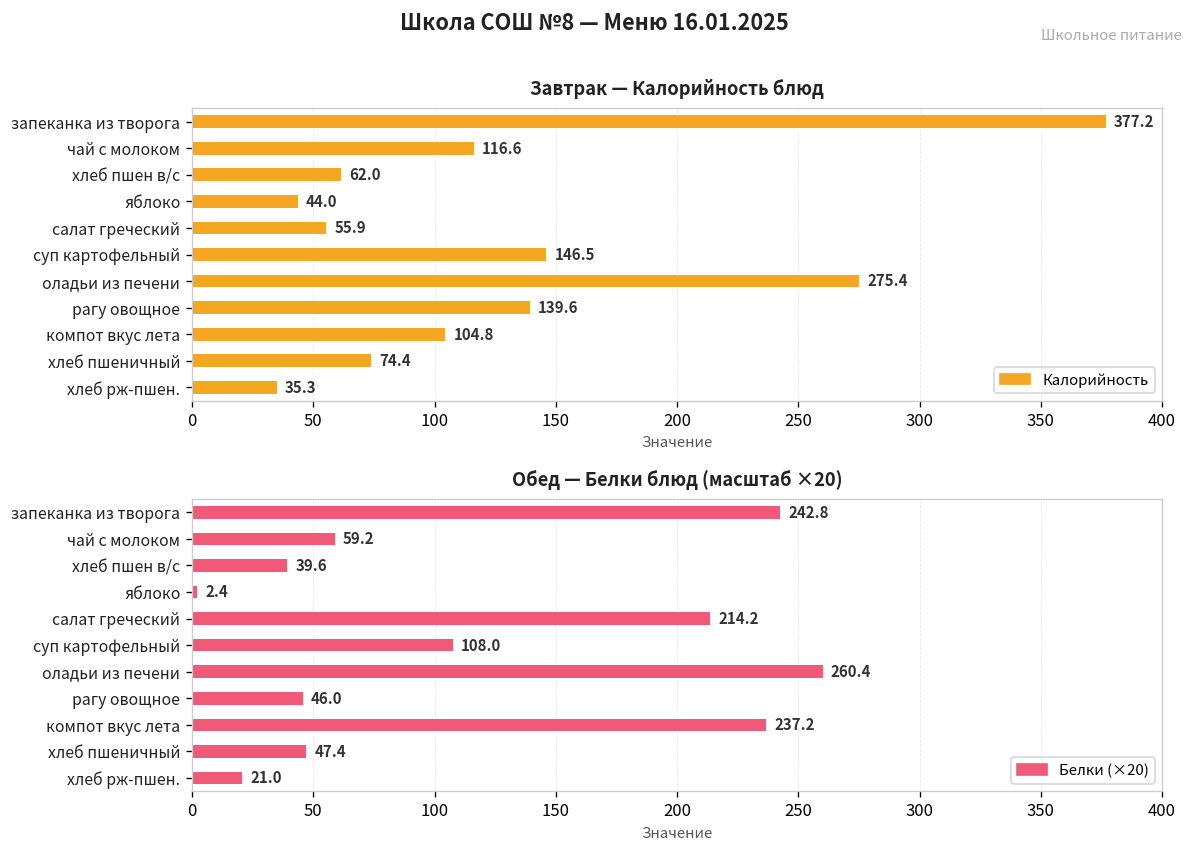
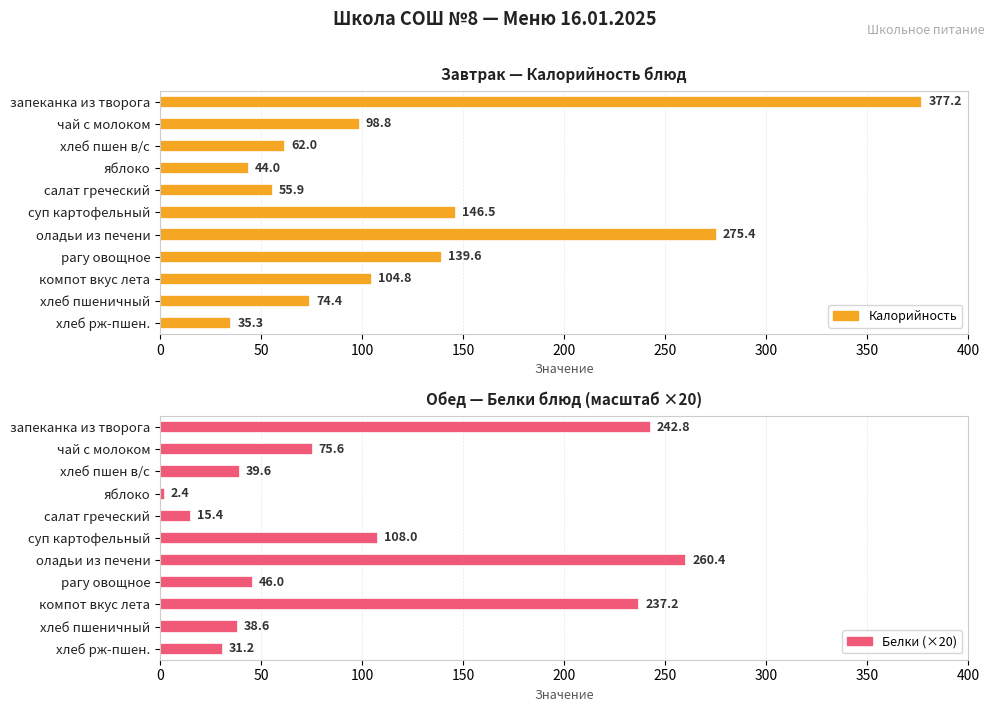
  {
    "Завтрак — Калорийность блюд": {
      "запеканка из творога": 377.2,
-     "чай с молоком": 116.6,
+     "чай с молоком": 98.8,
      "хлеб пшен в/с": 62.0,
      "яблоко": 44.0,
      "салат греческий": 55.9,
      "суп картофельный": 146.5,
      "оладьи из печени": 275.4,
      "рагу овощное": 139.6,
      "компот вкус лета": 104.8,
      "хлеб пшеничный": 74.4,
      "хлеб рж-пшен.": 35.3
    },
    "Обед — Белки блюд (масштаб ×20)": {
      "запеканка из творога": 242.8,
-     "чай с молоком": 59.2,
+     "чай с молоком": 75.6,
      "хлеб пшен в/с": 39.6,
      "яблоко": 2.4,
-     "салат греческий": 214.2,
+     "салат греческий": 15.4,
      "суп картофельный": 108.0,
      "оладьи из печени": 260.4,
      "рагу овощное": 46.0,
      "компот вкус лета": 237.2,
-     "хлеб пшеничный": 47.4,
-     "хлеб рж-пшен.": 21.0
+     "хлеб пшеничный": 38.6,
+     "хлеб рж-пшен.": 31.2
    }
  }
